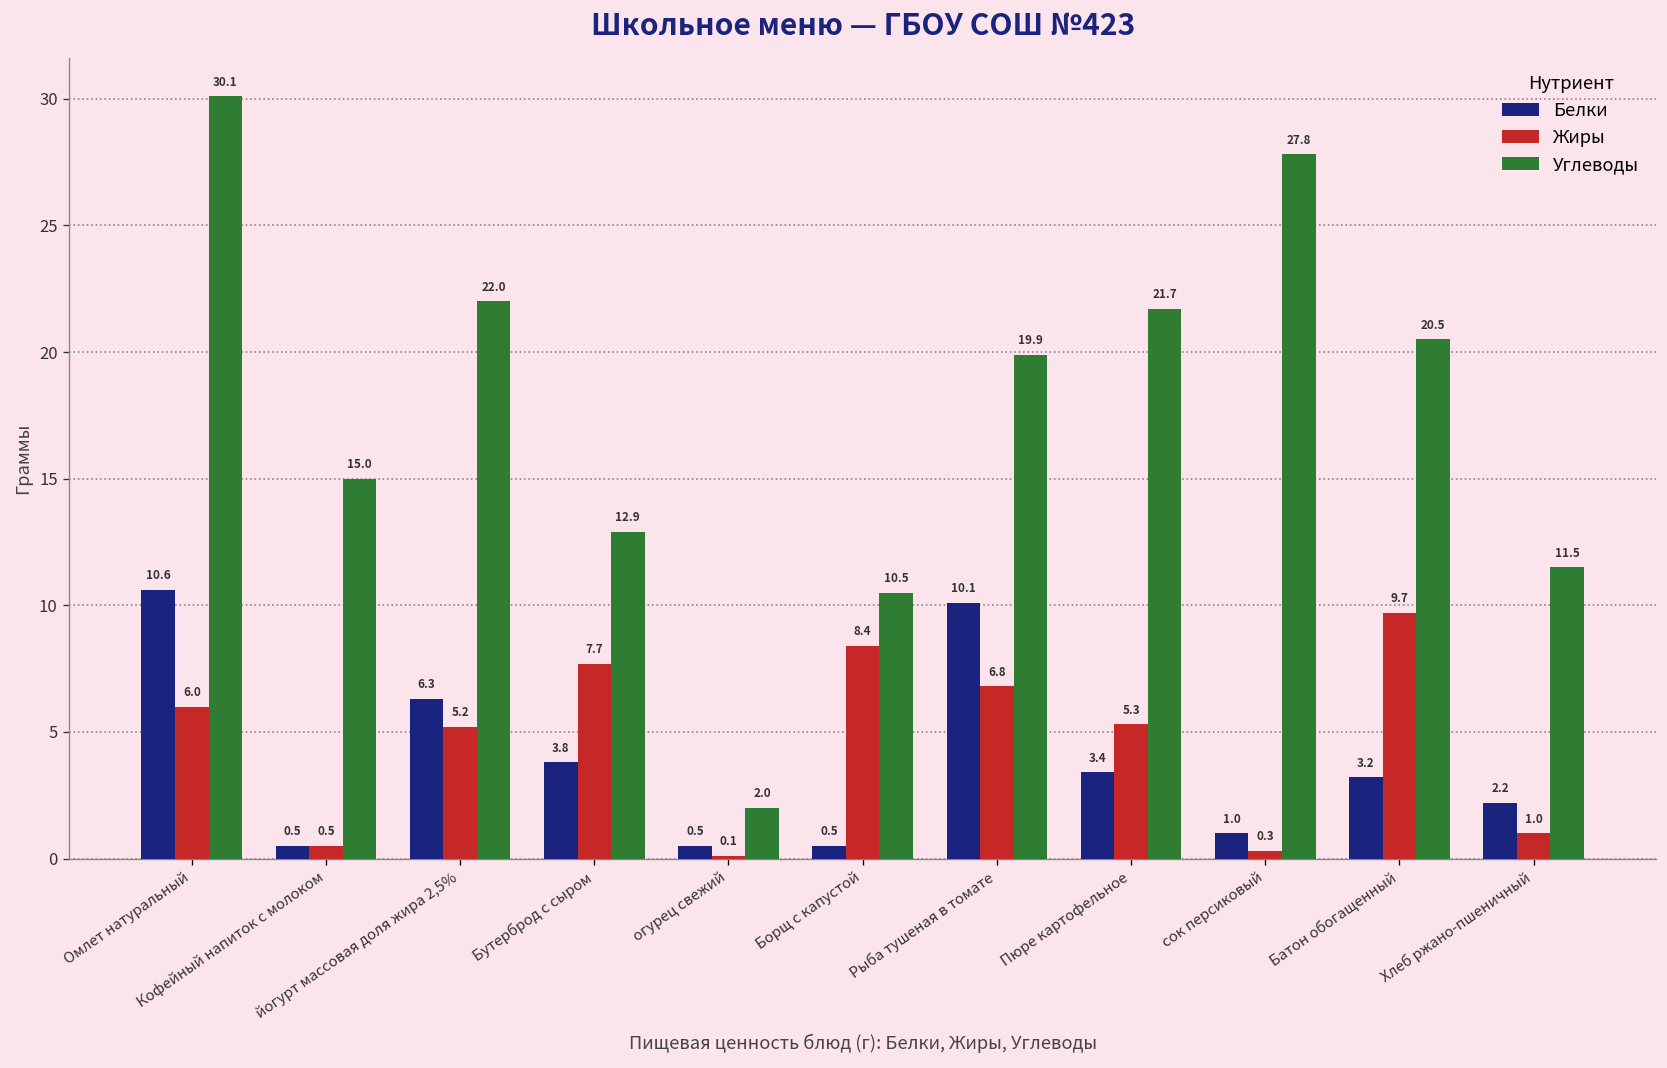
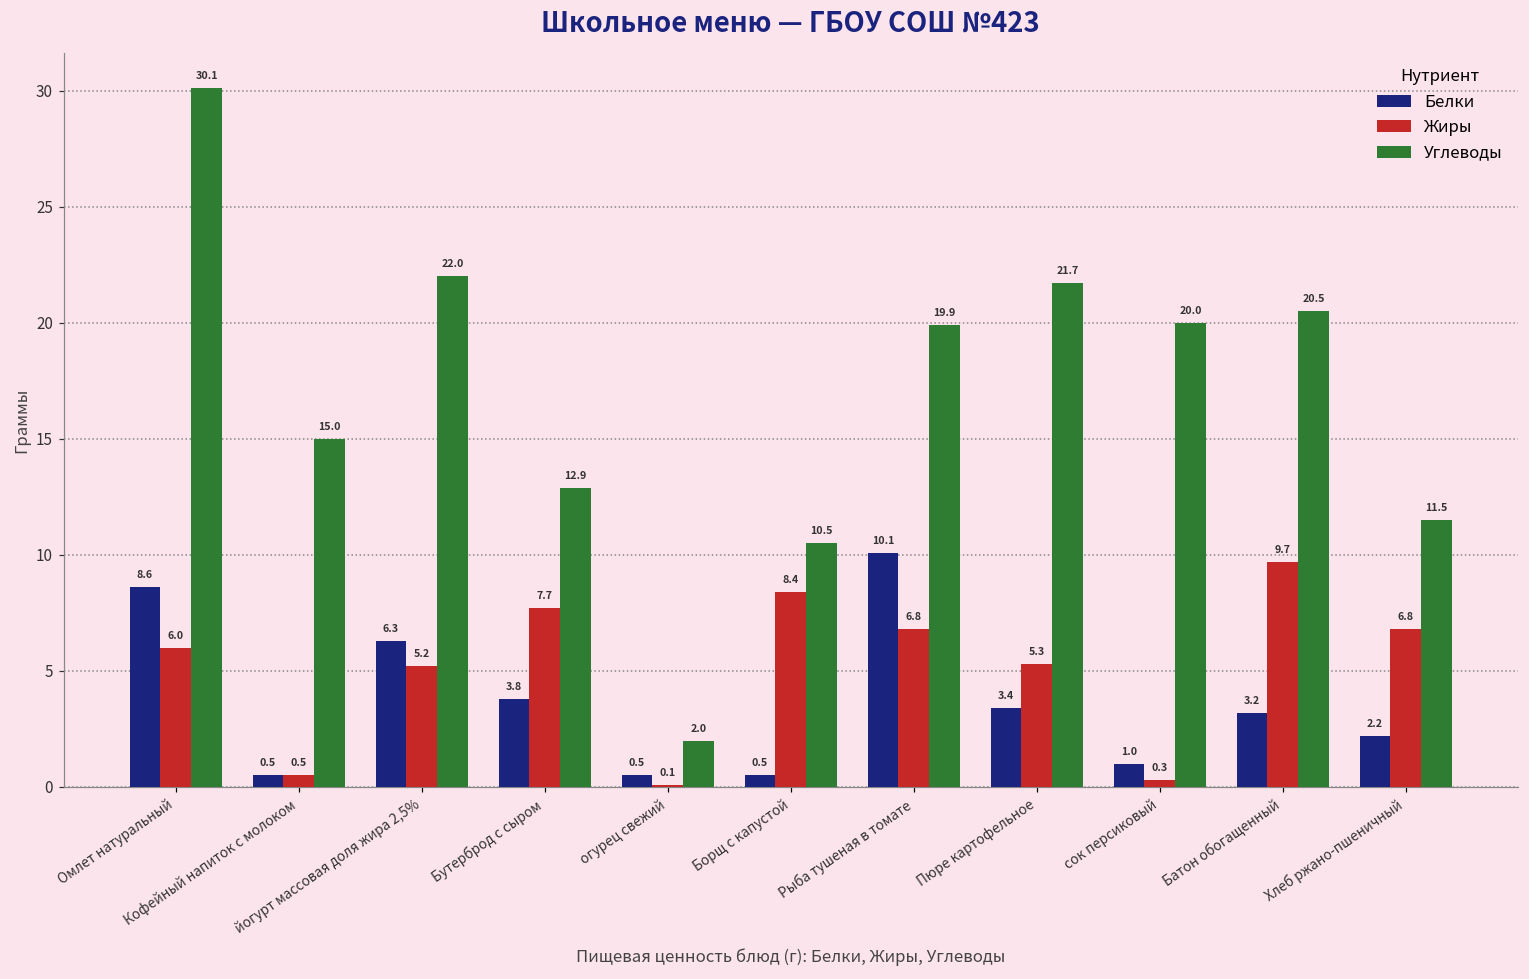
  {
    "Белки": {
-     "Омлет натуральный": 10.6,
+     "Омлет натуральный": 8.6,
      "Кофейный напиток с молоком": 0.5,
      "йогурт массовая доля жира 2,5%": 6.3,
      "Бутерброд с сыром": 3.8,
      "огурец свежий": 0.5,
      "Борщ с капустой": 0.5,
      "Рыба тушеная в томате": 10.1,
      "Пюре картофельное": 3.4,
      "сок персиковый": 1.0,
      "Батон обогащенный": 3.2,
      "Хлеб ржано-пшеничный": 2.2
    },
    "Жиры": {
      "Омлет натуральный": 6.0,
      "Кофейный напиток с молоком": 0.5,
      "йогурт массовая доля жира 2,5%": 5.2,
      "Бутерброд с сыром": 7.7,
      "огурец свежий": 0.1,
      "Борщ с капустой": 8.4,
      "Рыба тушеная в томате": 6.8,
      "Пюре картофельное": 5.3,
      "сок персиковый": 0.3,
      "Батон обогащенный": 9.7,
-     "Хлеб ржано-пшеничный": 1.0
+     "Хлеб ржано-пшеничный": 6.8
    },
    "Углеводы": {
      "Омлет натуральный": 30.1,
      "Кофейный напиток с молоком": 15.0,
      "йогурт массовая доля жира 2,5%": 22.0,
      "Бутерброд с сыром": 12.9,
      "огурец свежий": 2.0,
      "Борщ с капустой": 10.5,
      "Рыба тушеная в томате": 19.9,
      "Пюре картофельное": 21.7,
-     "сок персиковый": 27.8,
+     "сок персиковый": 20.0,
      "Батон обогащенный": 20.5,
      "Хлеб ржано-пшеничный": 11.5
    }
  }
